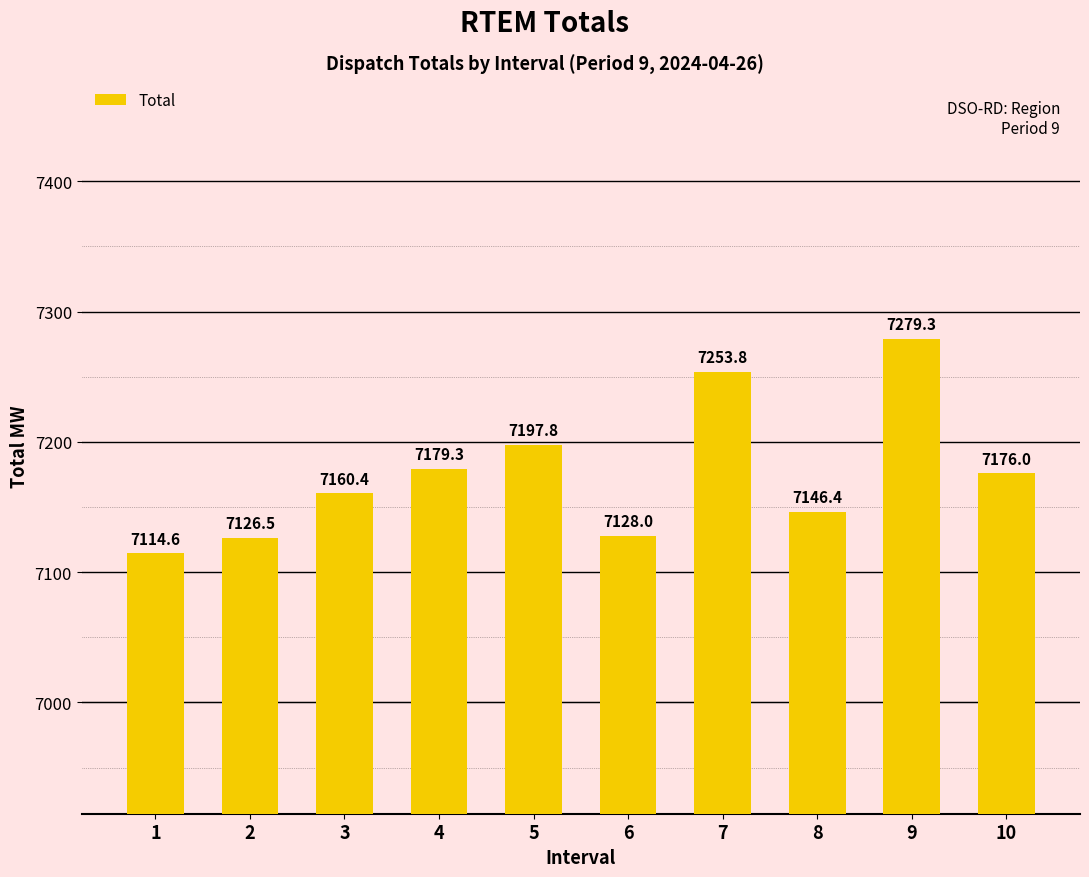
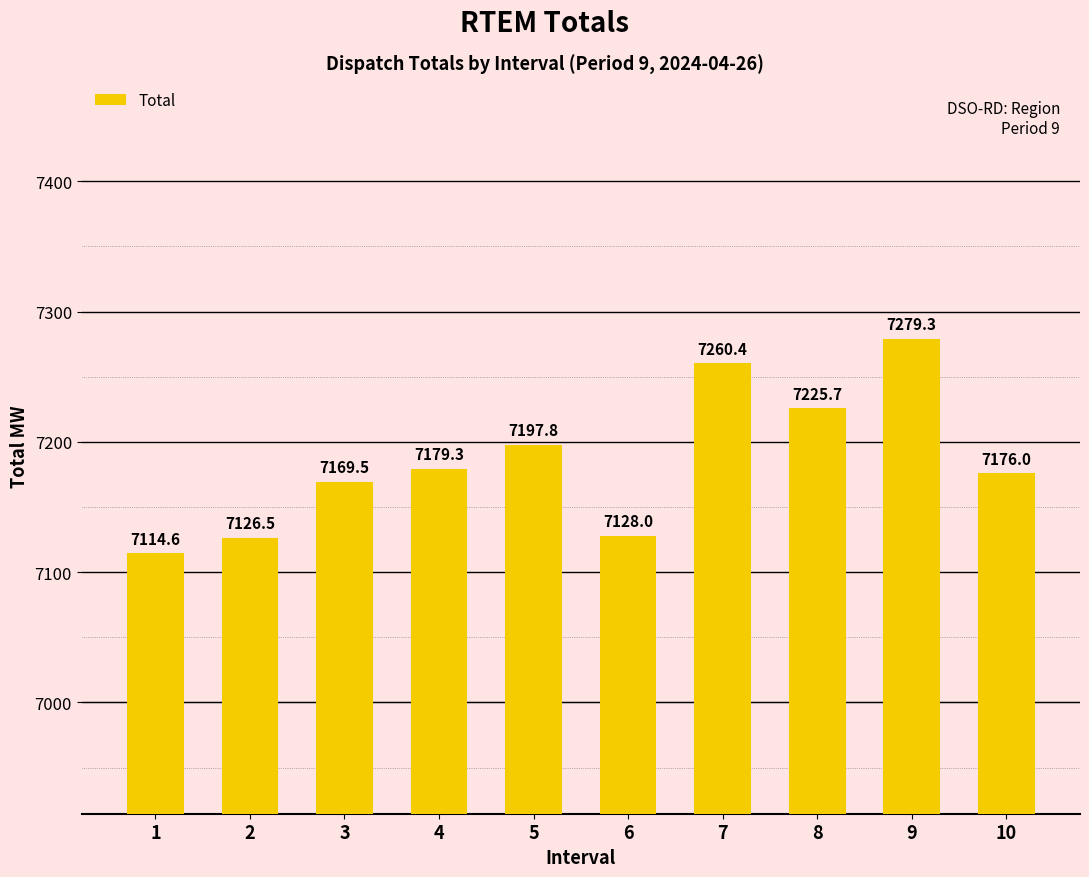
  {
    "1": 7114.6,
    "2": 7126.5,
-   "3": 7160.4,
+   "3": 7169.5,
    "4": 7179.3,
    "5": 7197.8,
    "6": 7128.0,
-   "7": 7253.8,
-   "8": 7146.4,
+   "7": 7260.4,
+   "8": 7225.7,
    "9": 7279.3,
    "10": 7176.0
  }
